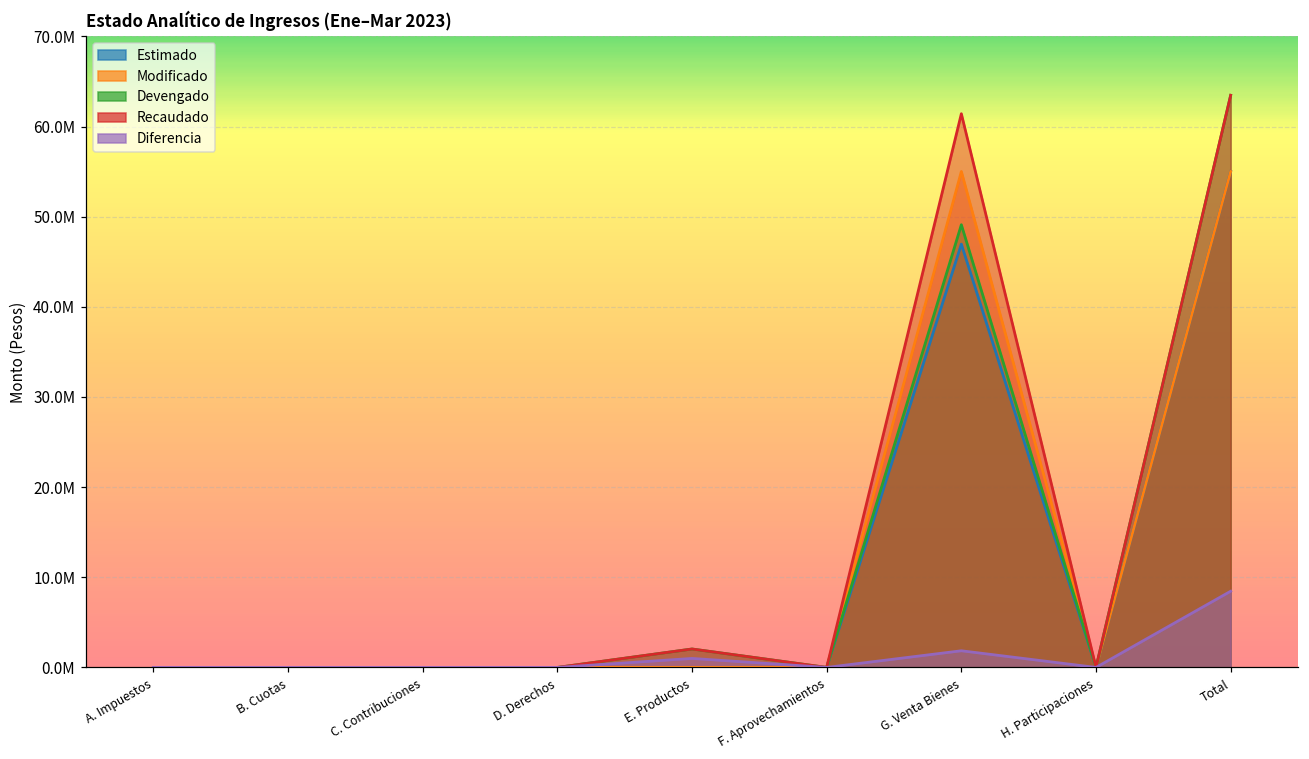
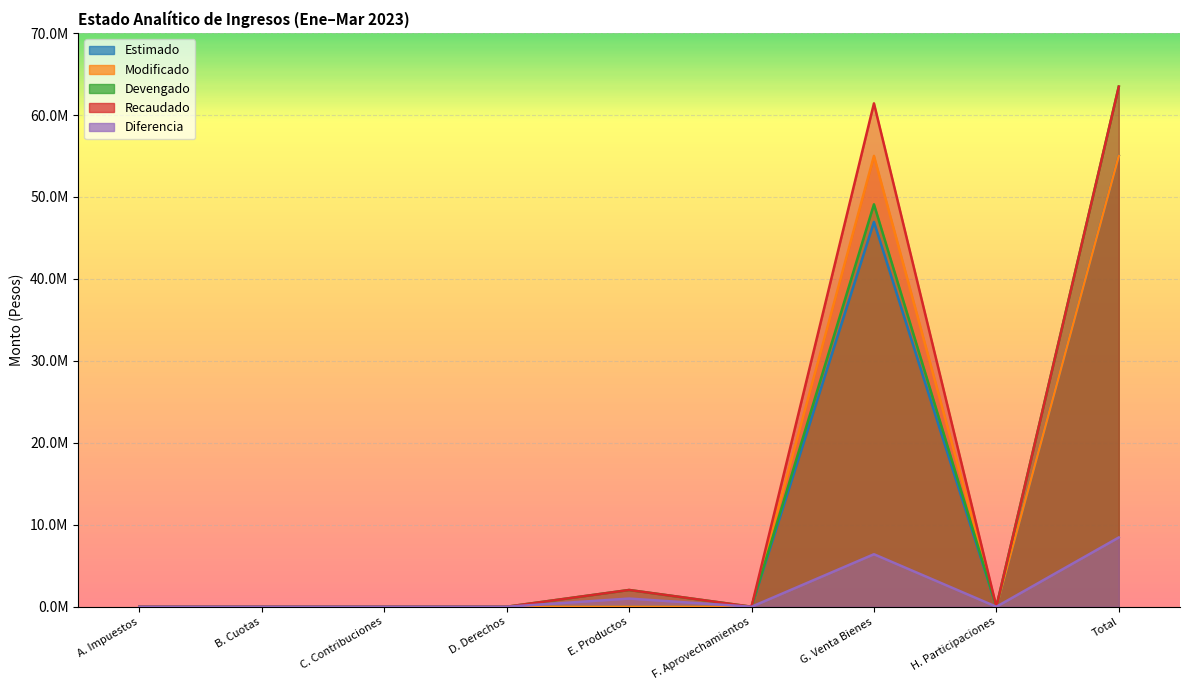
  {
    "Estimado": {
      "G. Venta Bienes": 47000000
    },
    "Modificado": {
      "G. Venta Bienes": 55000000
    },
    "Devengado": {
      "G. Venta Bienes": 49000000
    },
    "Recaudado": {
      "G. Venta Bienes": 61000000
    },
    "Diferencia": {
      "E. Productos": 1000000,
-     "G. Venta Bienes": 2000000,
+     "G. Venta Bienes": 6000000,
      "Total": 8000000
    }
  }
